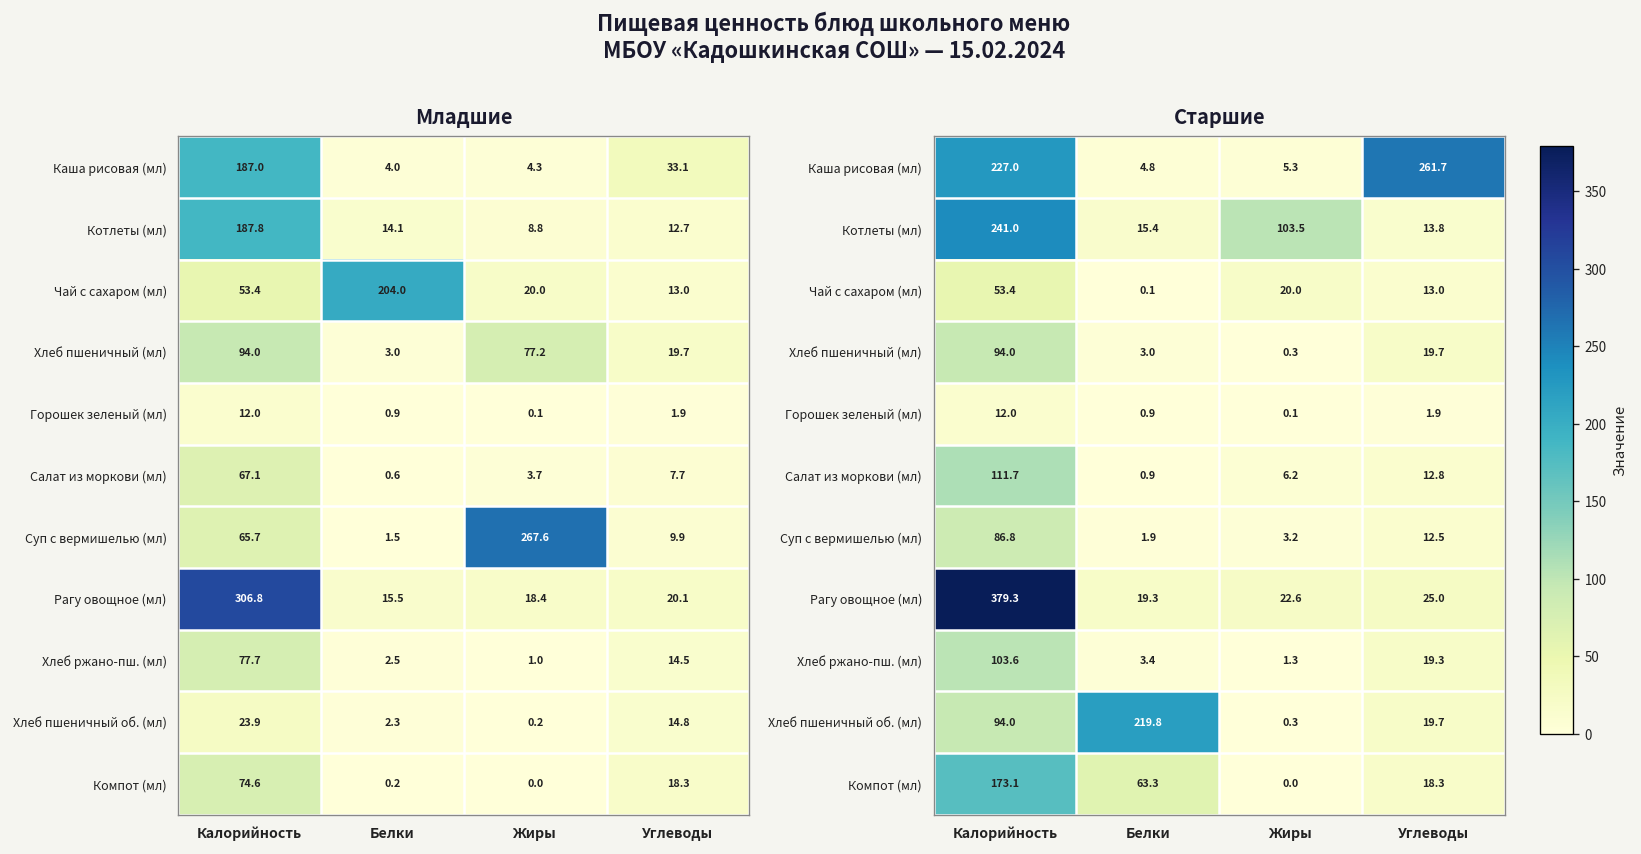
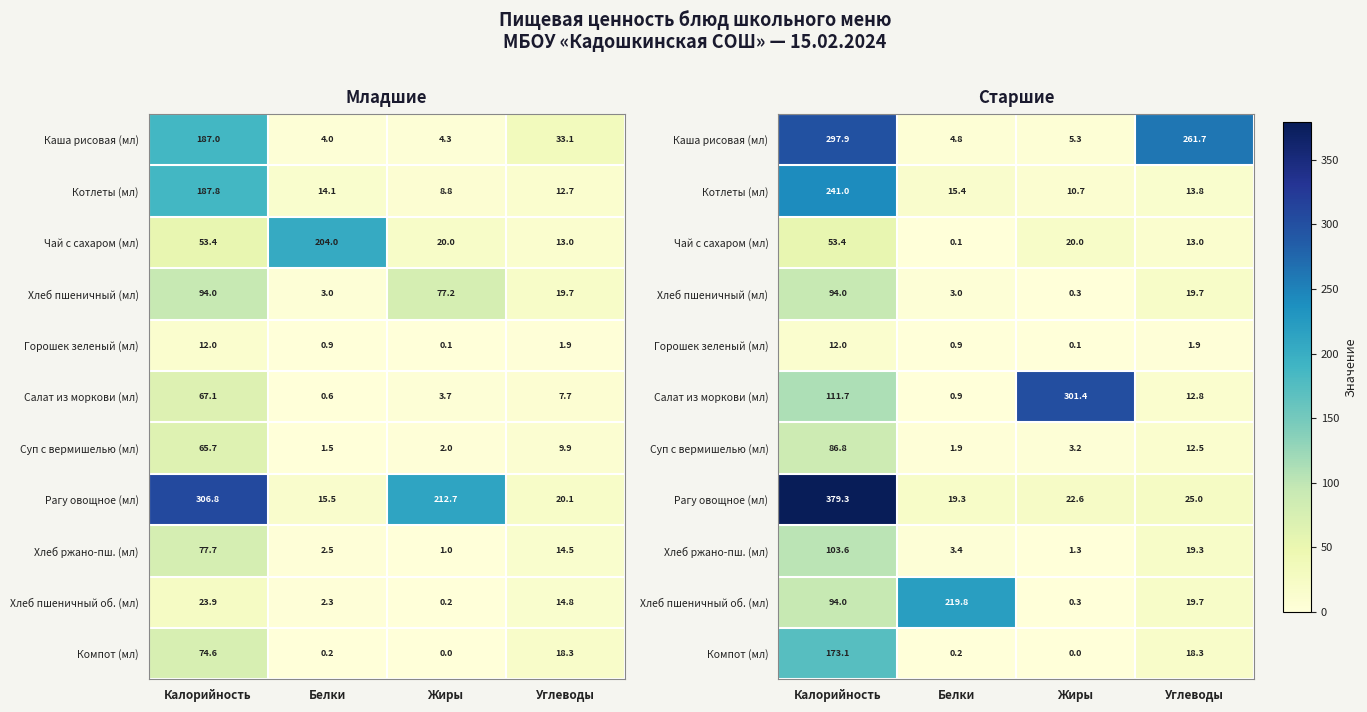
  {
    "Младшие": {
      "Каша рисовая (мл)": {
        "Калорийность": 187.0,
        "Белки": 4.0,
        "Жиры": 4.3,
        "Углеводы": 33.1
      },
      "Котлеты (мл)": {
        "Калорийность": 187.8,
        "Белки": 14.1,
        "Жиры": 8.8,
        "Углеводы": 12.7
      },
      "Чай с сахаром (мл)": {
        "Калорийность": 53.4,
        "Белки": 204.0,
        "Жиры": 20.0,
        "Углеводы": 13.0
      },
      "Хлеб пшеничный (мл)": {
        "Калорийность": 94.0,
        "Белки": 3.0,
        "Жиры": 77.2,
        "Углеводы": 19.7
      },
      "Горошек зеленый (мл)": {
        "Калорийность": 12.0,
        "Белки": 0.9,
        "Жиры": 0.1,
        "Углеводы": 1.9
      },
      "Салат из моркови (мл)": {
        "Калорийность": 67.1,
        "Белки": 0.6,
        "Жиры": 3.7,
        "Углеводы": 7.7
      },
      "Суп с вермишелью (мл)": {
        "Калорийность": 65.7,
        "Белки": 1.5,
-       "Жиры": 267.6,
+       "Жиры": 2.0,
        "Углеводы": 9.9
      },
      "Рагу овощное (мл)": {
        "Калорийность": 306.8,
        "Белки": 15.5,
-       "Жиры": 18.4,
+       "Жиры": 212.7,
        "Углеводы": 20.1
      },
      "Хлеб ржано-пш. (мл)": {
        "Калорийность": 77.7,
        "Белки": 2.5,
        "Жиры": 1.0,
        "Углеводы": 14.5
      },
      "Хлеб пшеничный об. (мл)": {
        "Калорийность": 23.9,
        "Белки": 2.3,
        "Жиры": 0.2,
        "Углеводы": 14.8
      },
      "Компот (мл)": {
        "Калорийность": 74.6,
        "Белки": 0.2,
        "Жиры": 0.0,
        "Углеводы": 18.3
      }
    },
    "Старшие": {
      "Каша рисовая (мл)": {
-       "Калорийность": 227.0,
+       "Калорийность": 297.9,
        "Белки": 4.8,
        "Жиры": 5.3,
        "Углеводы": 261.7
      },
      "Котлеты (мл)": {
        "Калорийность": 241.0,
        "Белки": 15.4,
-       "Жиры": 103.5,
+       "Жиры": 10.7,
        "Углеводы": 13.8
      },
      "Чай с сахаром (мл)": {
        "Калорийность": 53.4,
        "Белки": 0.1,
        "Жиры": 20.0,
        "Углеводы": 13.0
      },
      "Хлеб пшеничный (мл)": {
        "Калорийность": 94.0,
        "Белки": 3.0,
        "Жиры": 0.3,
        "Углеводы": 19.7
      },
      "Горошек зеленый (мл)": {
        "Калорийность": 12.0,
        "Белки": 0.9,
        "Жиры": 0.1,
        "Углеводы": 1.9
      },
      "Салат из моркови (мл)": {
        "Калорийность": 111.7,
        "Белки": 0.9,
-       "Жиры": 6.2,
+       "Жиры": 301.4,
        "Углеводы": 12.8
      },
      "Суп с вермишелью (мл)": {
        "Калорийность": 86.8,
        "Белки": 1.9,
        "Жиры": 3.2,
        "Углеводы": 12.5
      },
      "Рагу овощное (мл)": {
        "Калорийность": 379.3,
        "Белки": 19.3,
        "Жиры": 22.6,
        "Углеводы": 25.0
      },
      "Хлеб ржано-пш. (мл)": {
        "Калорийность": 103.6,
        "Белки": 3.4,
        "Жиры": 1.3,
        "Углеводы": 19.3
      },
      "Хлеб пшеничный об. (мл)": {
        "Калорийность": 94.0,
        "Белки": 219.8,
        "Жиры": 0.3,
        "Углеводы": 19.7
      },
      "Компот (мл)": {
        "Калорийность": 173.1,
-       "Белки": 63.3,
+       "Белки": 0.2,
        "Жиры": 0.0,
        "Углеводы": 18.3
      }
    }
  }
